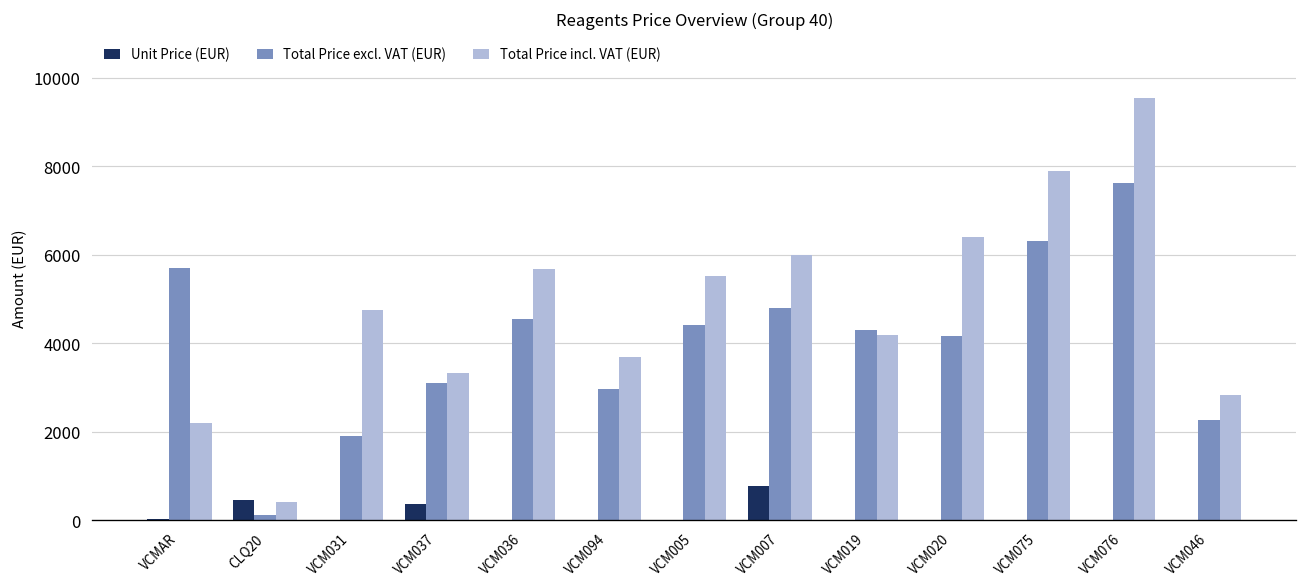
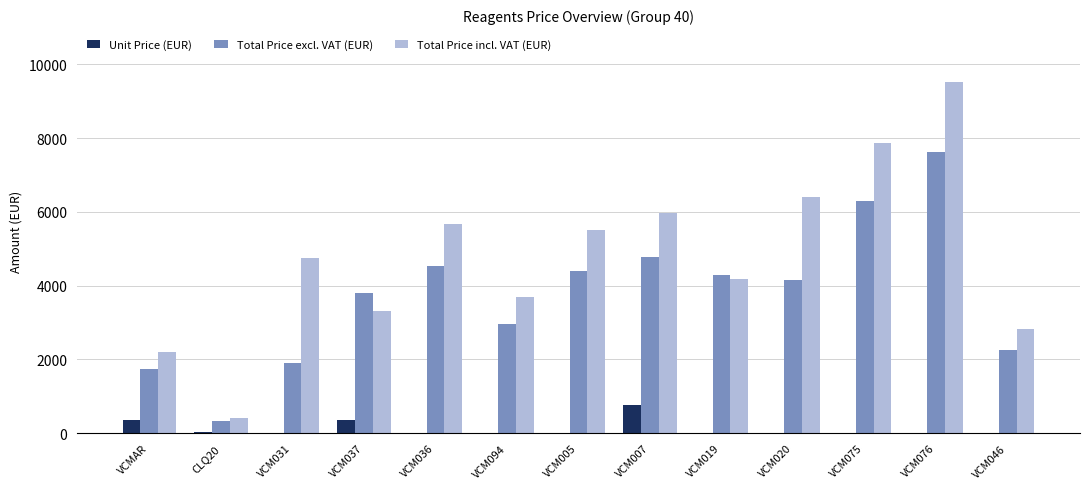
  {
    "Unit Price (EUR)": {
-     "VCMAR": 0,
-     "CLQ20": 500,
+     "VCMAR": 400,
+     "CLQ20": 0,
      "VCM037": 400,
      "VCM007": 800
    },
    "Total Price excl. VAT (EUR)": {
-     "VCMAR": 5700,
-     "CLQ20": 100,
+     "VCMAR": 1800,
+     "CLQ20": 300,
      "VCM031": 1900,
-     "VCM037": 3100,
+     "VCM037": 3800,
      "VCM036": 4500,
      "VCM094": 3000,
      "VCM005": 4400,
      "VCM007": 4800,
      "VCM019": 4300,
      "VCM020": 4200,
      "VCM075": 6300,
      "VCM076": 7600,
      "VCM046": 2300
    },
    "Total Price incl. VAT (EUR)": {
      "VCMAR": 2200,
      "CLQ20": 400,
      "VCM031": 4800,
      "VCM037": 3300,
      "VCM036": 5700,
      "VCM094": 3700,
      "VCM005": 5500,
      "VCM007": 6000,
      "VCM019": 4200,
      "VCM020": 6400,
      "VCM075": 7900,
      "VCM076": 9500,
      "VCM046": 2800
    }
  }
